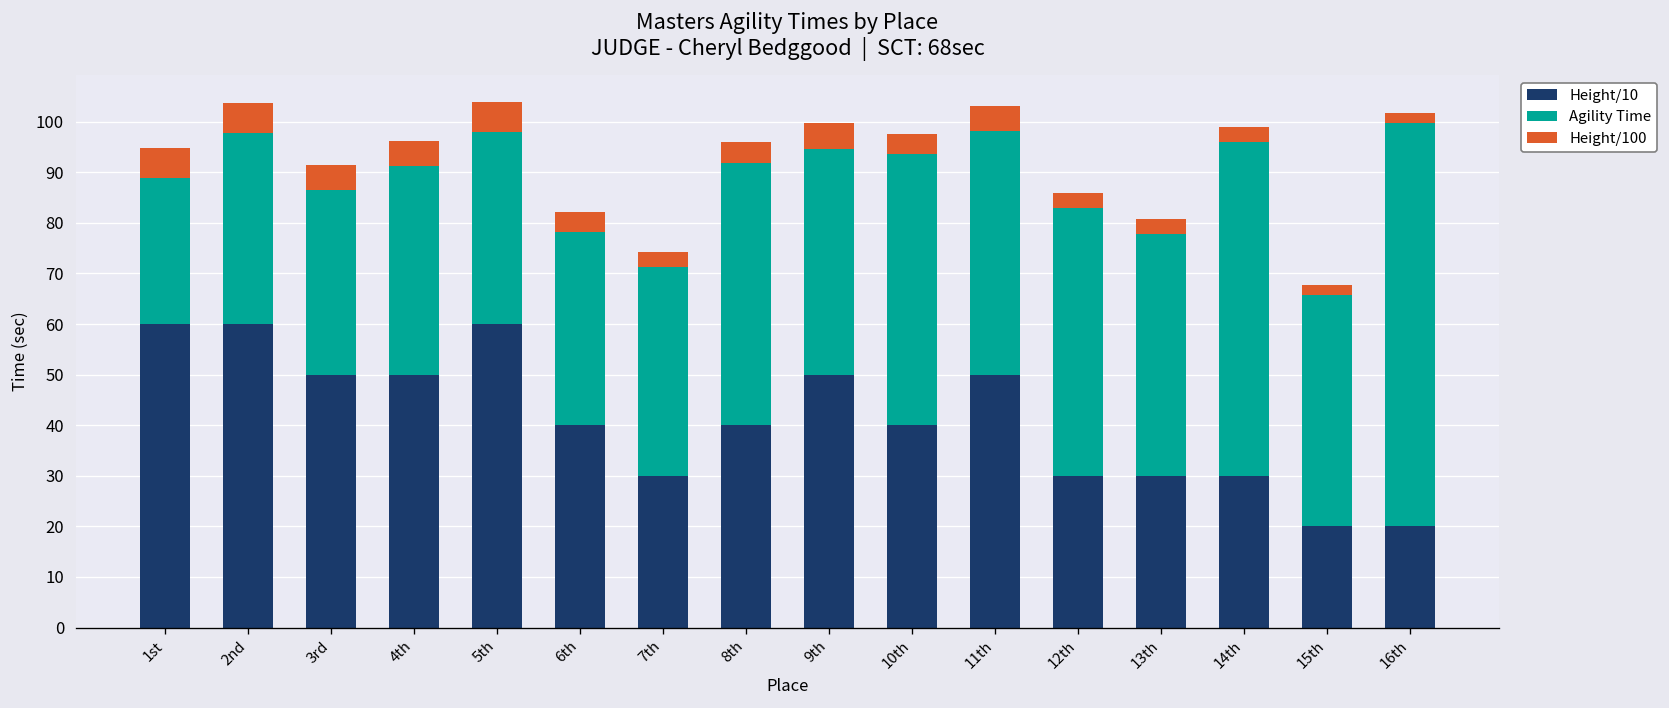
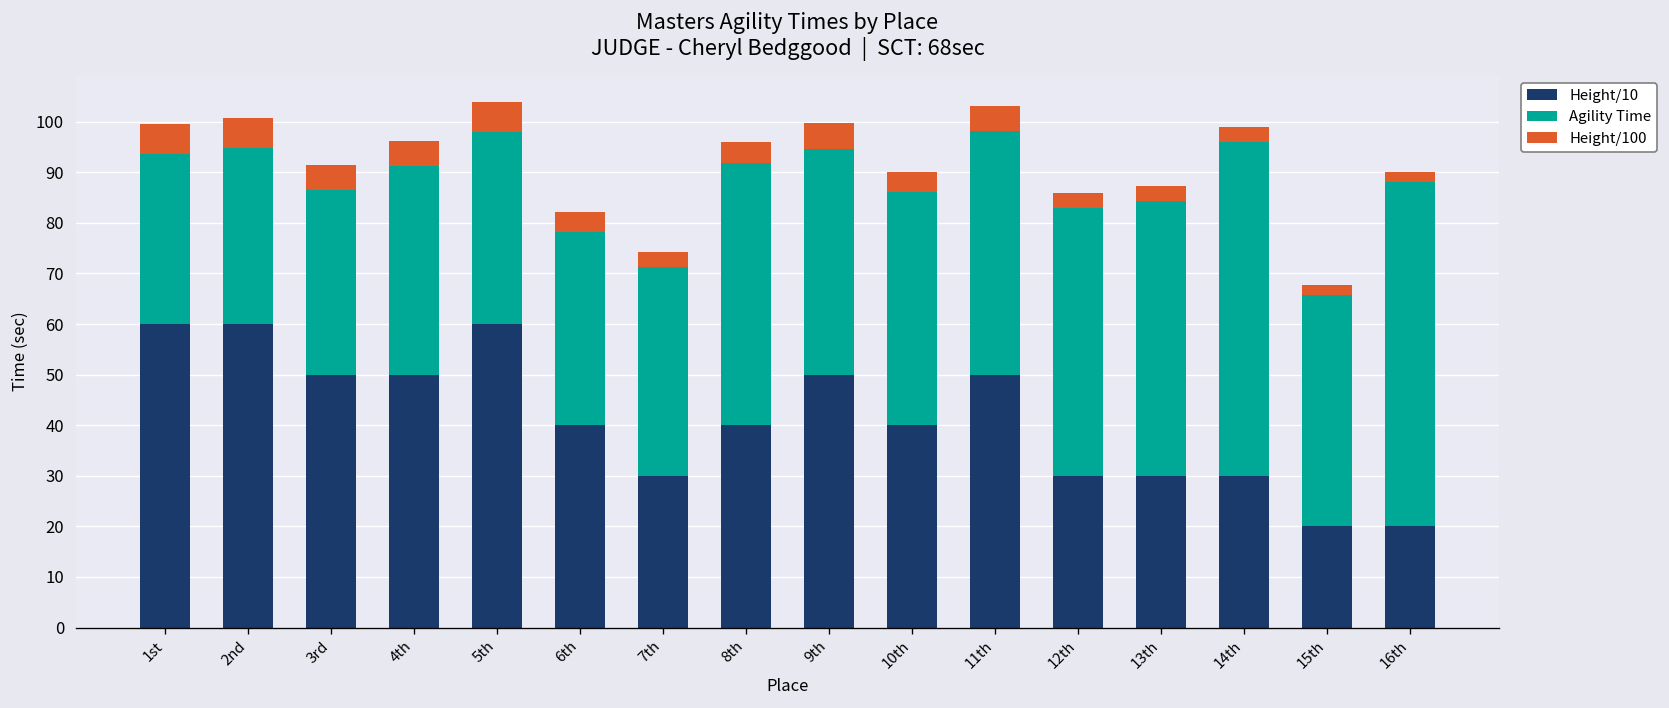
  {
    "Height/10": {
      "1st": 60,
      "2nd": 60,
      "3rd": 50,
      "4th": 50,
      "5th": 60,
      "6th": 40,
      "7th": 30,
      "8th": 40,
      "9th": 50,
      "10th": 40,
      "11th": 50,
      "12th": 30,
      "13th": 30,
      "14th": 30,
      "15th": 20,
      "16th": 20
    },
    "Agility Time": {
-     "1st": 29,
-     "2nd": 38,
+     "1st": 34,
+     "2nd": 35,
      "3rd": 36,
      "4th": 41,
      "5th": 38,
      "6th": 38,
      "7th": 41,
      "8th": 52,
      "9th": 45,
-     "10th": 54,
+     "10th": 46,
      "11th": 48,
      "12th": 53,
-     "13th": 48,
+     "13th": 54,
      "14th": 66,
      "15th": 46,
-     "16th": 80
+     "16th": 68
    },
    "Height/100": {
      "1st": 6,
      "2nd": 6,
      "3rd": 5,
      "4th": 5,
      "5th": 6,
      "6th": 4,
      "7th": 3,
      "8th": 4,
      "9th": 5,
      "10th": 4,
      "11th": 5,
      "12th": 3,
      "13th": 3,
      "14th": 3,
      "15th": 2,
      "16th": 2
    }
  }
